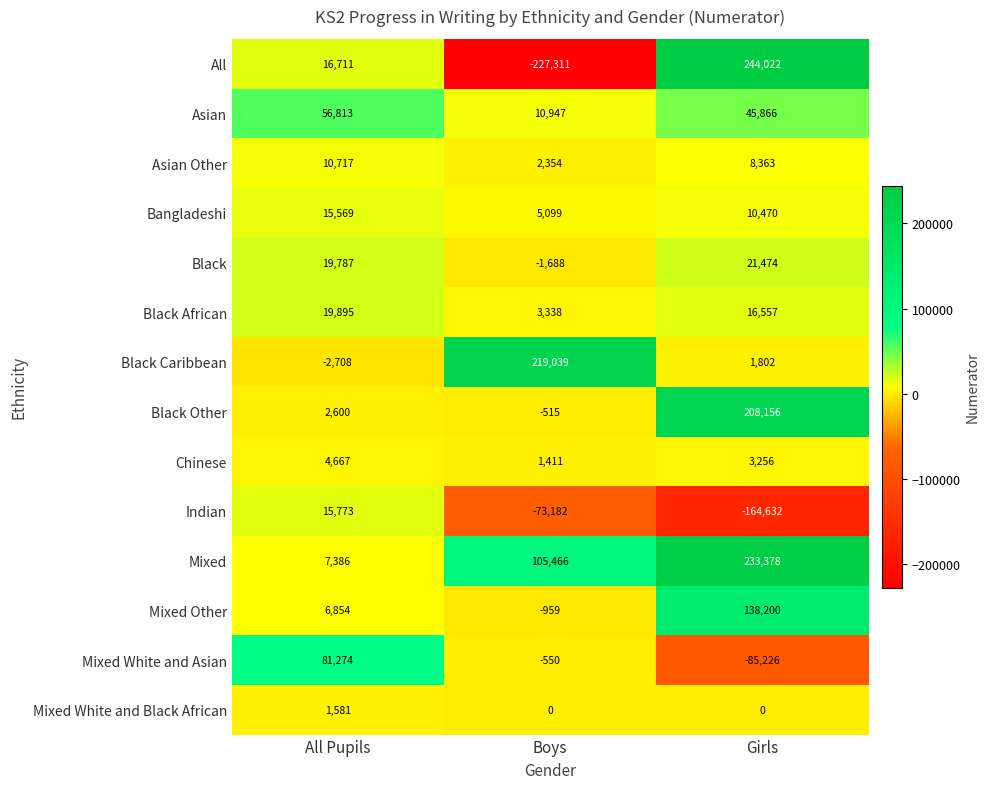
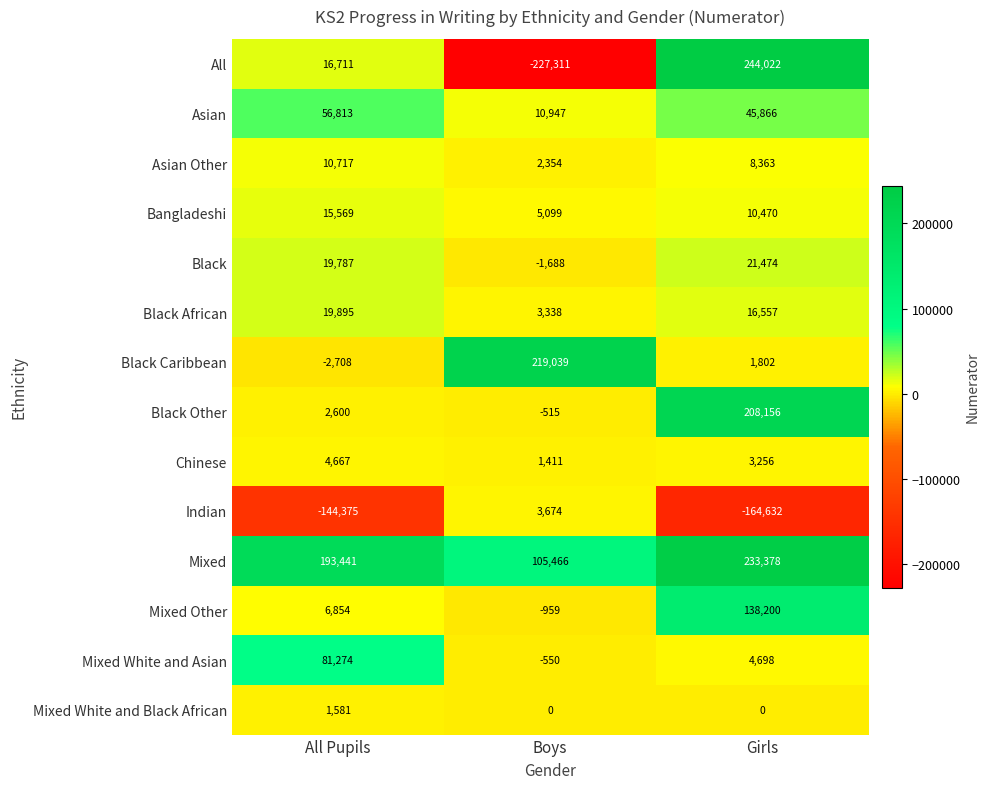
  {
    "All": {
      "All Pupils": "16,711",
      "Boys": "-227,311",
      "Girls": "244,022"
    },
    "Asian": {
      "All Pupils": "56,813",
      "Boys": "10,947",
      "Girls": "45,866"
    },
    "Asian Other": {
      "All Pupils": "10,717",
      "Boys": "2,354",
      "Girls": "8,363"
    },
    "Bangladeshi": {
      "All Pupils": "15,569",
      "Boys": "5,099",
      "Girls": "10,470"
    },
    "Black": {
      "All Pupils": "19,787",
      "Boys": "-1,688",
      "Girls": "21,474"
    },
    "Black African": {
      "All Pupils": "19,895",
      "Boys": "3,338",
      "Girls": "16,557"
    },
    "Black Caribbean": {
      "All Pupils": "-2,708",
      "Boys": "219,039",
      "Girls": "1,802"
    },
    "Black Other": {
      "All Pupils": "2,600",
      "Boys": "-515",
      "Girls": "208,156"
    },
    "Chinese": {
      "All Pupils": "4,667",
      "Boys": "1,411",
      "Girls": "3,256"
    },
    "Indian": {
-     "All Pupils": "15,773",
-     "Boys": "-73,182",
+     "All Pupils": "-144,375",
+     "Boys": "3,674",
      "Girls": "-164,632"
    },
    "Mixed": {
-     "All Pupils": "7,386",
+     "All Pupils": "193,441",
      "Boys": "105,466",
      "Girls": "233,378"
    },
    "Mixed Other": {
      "All Pupils": "6,854",
      "Boys": "-959",
      "Girls": "138,200"
    },
    "Mixed White and Asian": {
      "All Pupils": "81,274",
      "Boys": "-550",
-     "Girls": "-85,226"
+     "Girls": "4,698"
    },
    "Mixed White and Black African": {
      "All Pupils": "1,581",
      "Boys": "0",
      "Girls": "0"
    }
  }
